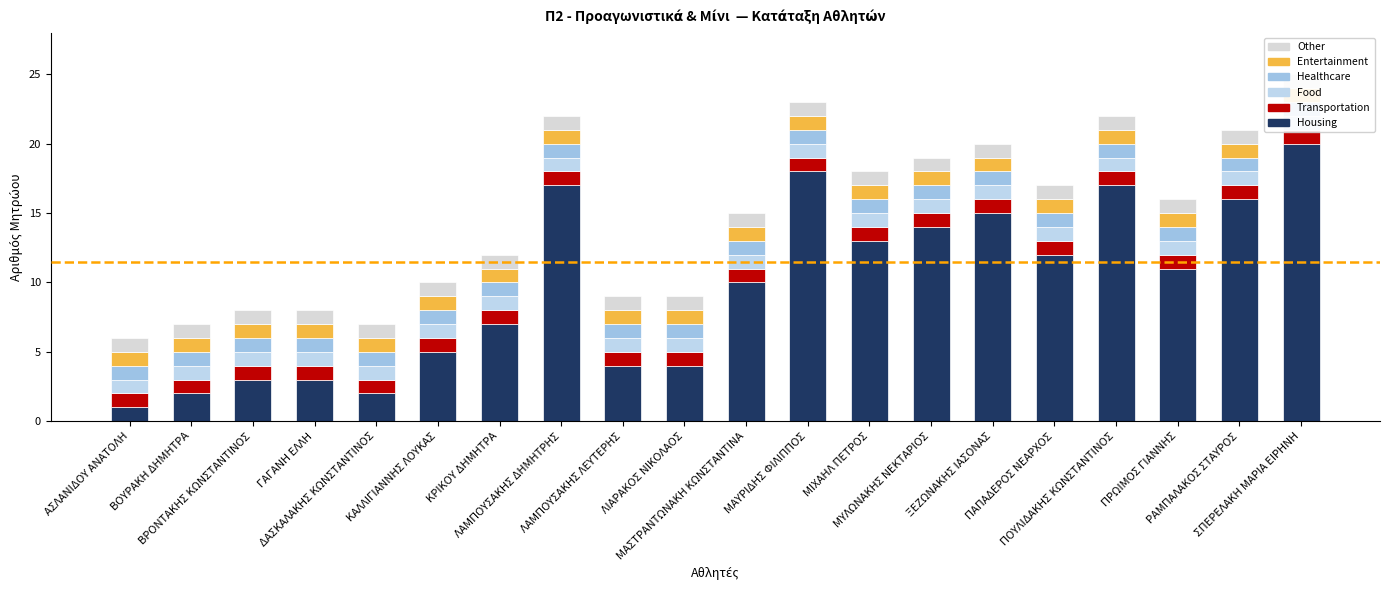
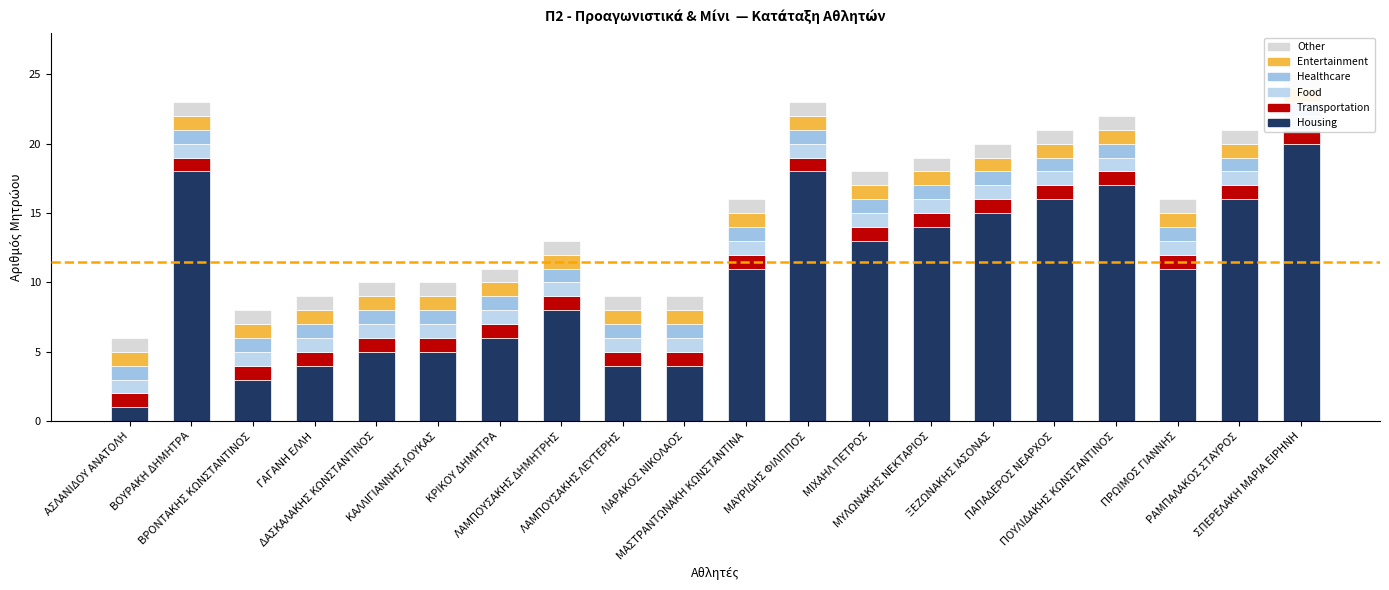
  {
    "Housing": {
      "ΑΣΛΑΝΙΔΟΥ ΑΝΑΤΟΛΗ": 1,
-     "ΒΟΥΡΑΚΗ ΔΗΜΗΤΡΑ": 2,
+     "ΒΟΥΡΑΚΗ ΔΗΜΗΤΡΑ": 18,
      "ΒΡΟΝΤΑΚΗΣ ΚΩΝΣΤΑΝΤΙΝΟΣ": 3,
-     "ΓΑΓΑΝΗ ΕΛΛΗ": 3,
-     "ΔΑΣΚΑΛΑΚΗΣ ΚΩΝΣΤΑΝΤΙΝΟΣ": 2,
+     "ΓΑΓΑΝΗ ΕΛΛΗ": 4,
+     "ΔΑΣΚΑΛΑΚΗΣ ΚΩΝΣΤΑΝΤΙΝΟΣ": 5,
      "ΚΑΛΛΙΓΙΑΝΝΗΣ ΛΟΥΚΑΣ": 5,
-     "ΚΡΙΚΟΥ ΔΗΜΗΤΡΑ": 7,
-     "ΛΑΜΠΟΥΣΑΚΗΣ ΔΗΜΗΤΡΗΣ": 17,
+     "ΚΡΙΚΟΥ ΔΗΜΗΤΡΑ": 6,
+     "ΛΑΜΠΟΥΣΑΚΗΣ ΔΗΜΗΤΡΗΣ": 8,
      "ΛΑΜΠΟΥΣΑΚΗΣ ΛΕΥΤΕΡΗΣ": 4,
      "ΛΙΑΡΑΚΟΣ ΝΙΚΟΛΑΟΣ": 4,
-     "ΜΑΣΤΡΑΝΤΩΝΑΚΗ ΚΩΝΣΤΑΝΤΙΝΑ": 10,
+     "ΜΑΣΤΡΑΝΤΩΝΑΚΗ ΚΩΝΣΤΑΝΤΙΝΑ": 11,
      "ΜΑΥΡΙΔΗΣ ΦΙΛΙΠΠΟΣ": 18,
      "ΜΙΧΑΗΛ ΠΕΤΡΟΣ": 13,
      "ΜΥΛΩΝΑΚΗΣ ΝΕΚΤΑΡΙΟΣ": 14,
      "ΞΕΖΩΝΑΚΗΣ ΙΑΣΟΝΑΣ": 15,
-     "ΠΑΠΑΔΕΡΟΣ ΝΕΑΡΧΟΣ": 12,
+     "ΠΑΠΑΔΕΡΟΣ ΝΕΑΡΧΟΣ": 16,
      "ΠΟΥΛΙΔΑΚΗΣ ΚΩΝΣΤΑΝΤΙΝΟΣ": 17,
      "ΠΡΩΙΜΟΣ ΓΙΑΝΝΗΣ": 11,
      "ΡΑΜΠΑΛΑΚΟΣ ΣΤΑΥΡΟΣ": 16,
      "ΣΠΕΡΕΛΑΚΗ ΜΑΡΙΑ ΕΙΡΗΝΗ": 20
    },
    "Transportation": {
      "ΑΣΛΑΝΙΔΟΥ ΑΝΑΤΟΛΗ": 1,
      "ΒΟΥΡΑΚΗ ΔΗΜΗΤΡΑ": 1,
      "ΒΡΟΝΤΑΚΗΣ ΚΩΝΣΤΑΝΤΙΝΟΣ": 1,
      "ΓΑΓΑΝΗ ΕΛΛΗ": 1,
      "ΔΑΣΚΑΛΑΚΗΣ ΚΩΝΣΤΑΝΤΙΝΟΣ": 1,
      "ΚΑΛΛΙΓΙΑΝΝΗΣ ΛΟΥΚΑΣ": 1,
      "ΚΡΙΚΟΥ ΔΗΜΗΤΡΑ": 1,
      "ΛΑΜΠΟΥΣΑΚΗΣ ΔΗΜΗΤΡΗΣ": 1,
      "ΛΑΜΠΟΥΣΑΚΗΣ ΛΕΥΤΕΡΗΣ": 1,
      "ΛΙΑΡΑΚΟΣ ΝΙΚΟΛΑΟΣ": 1,
      "ΜΑΣΤΡΑΝΤΩΝΑΚΗ ΚΩΝΣΤΑΝΤΙΝΑ": 1,
      "ΜΑΥΡΙΔΗΣ ΦΙΛΙΠΠΟΣ": 1,
      "ΜΙΧΑΗΛ ΠΕΤΡΟΣ": 1,
      "ΜΥΛΩΝΑΚΗΣ ΝΕΚΤΑΡΙΟΣ": 1,
      "ΞΕΖΩΝΑΚΗΣ ΙΑΣΟΝΑΣ": 1,
      "ΠΑΠΑΔΕΡΟΣ ΝΕΑΡΧΟΣ": 1,
      "ΠΟΥΛΙΔΑΚΗΣ ΚΩΝΣΤΑΝΤΙΝΟΣ": 1,
      "ΠΡΩΙΜΟΣ ΓΙΑΝΝΗΣ": 1,
      "ΡΑΜΠΑΛΑΚΟΣ ΣΤΑΥΡΟΣ": 1
    },
    "Entertainment": {
      "ΑΣΛΑΝΙΔΟΥ ΑΝΑΤΟΛΗ": 1,
      "ΒΟΥΡΑΚΗ ΔΗΜΗΤΡΑ": 1,
      "ΒΡΟΝΤΑΚΗΣ ΚΩΝΣΤΑΝΤΙΝΟΣ": 1,
      "ΓΑΓΑΝΗ ΕΛΛΗ": 1,
      "ΔΑΣΚΑΛΑΚΗΣ ΚΩΝΣΤΑΝΤΙΝΟΣ": 1,
      "ΚΑΛΛΙΓΙΑΝΝΗΣ ΛΟΥΚΑΣ": 1,
      "ΚΡΙΚΟΥ ΔΗΜΗΤΡΑ": 1,
      "ΛΑΜΠΟΥΣΑΚΗΣ ΔΗΜΗΤΡΗΣ": 1,
      "ΛΑΜΠΟΥΣΑΚΗΣ ΛΕΥΤΕΡΗΣ": 1,
      "ΛΙΑΡΑΚΟΣ ΝΙΚΟΛΑΟΣ": 1,
      "ΜΑΣΤΡΑΝΤΩΝΑΚΗ ΚΩΝΣΤΑΝΤΙΝΑ": 1,
      "ΜΑΥΡΙΔΗΣ ΦΙΛΙΠΠΟΣ": 1,
      "ΜΙΧΑΗΛ ΠΕΤΡΟΣ": 1,
      "ΜΥΛΩΝΑΚΗΣ ΝΕΚΤΑΡΙΟΣ": 1,
      "ΞΕΖΩΝΑΚΗΣ ΙΑΣΟΝΑΣ": 1,
      "ΠΑΠΑΔΕΡΟΣ ΝΕΑΡΧΟΣ": 1,
      "ΠΟΥΛΙΔΑΚΗΣ ΚΩΝΣΤΑΝΤΙΝΟΣ": 1,
      "ΠΡΩΙΜΟΣ ΓΙΑΝΝΗΣ": 1,
      "ΡΑΜΠΑΛΑΚΟΣ ΣΤΑΥΡΟΣ": 1
    }
  }
